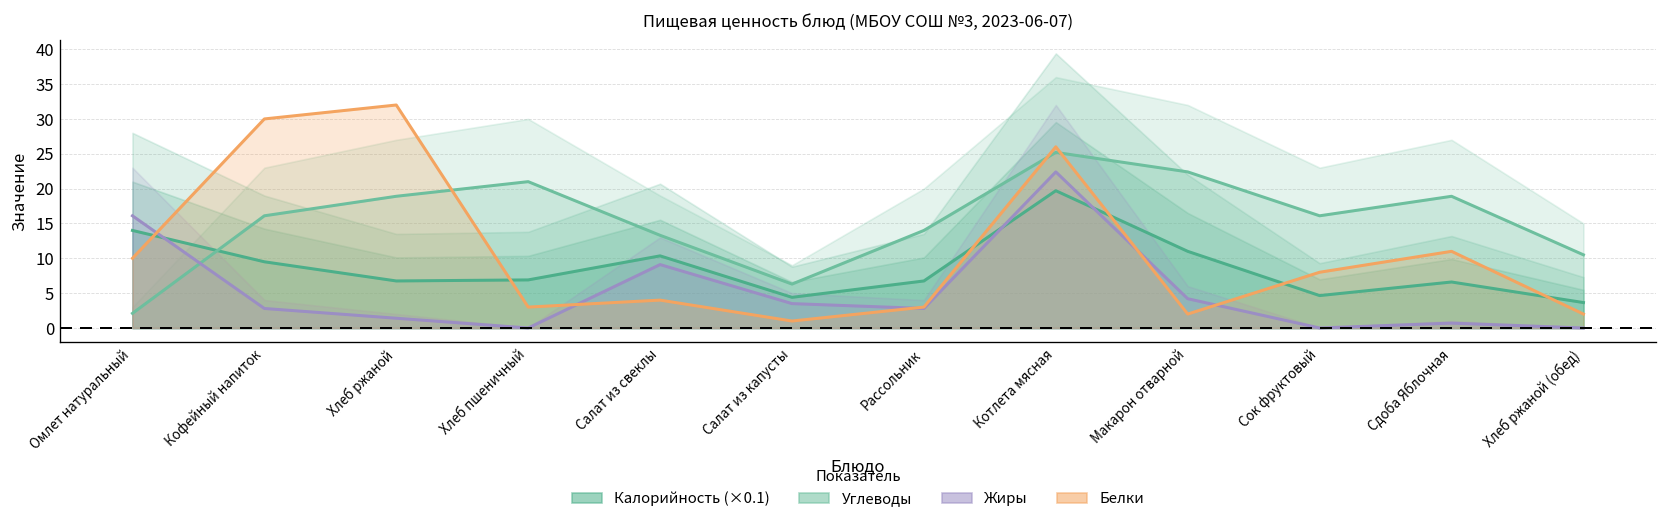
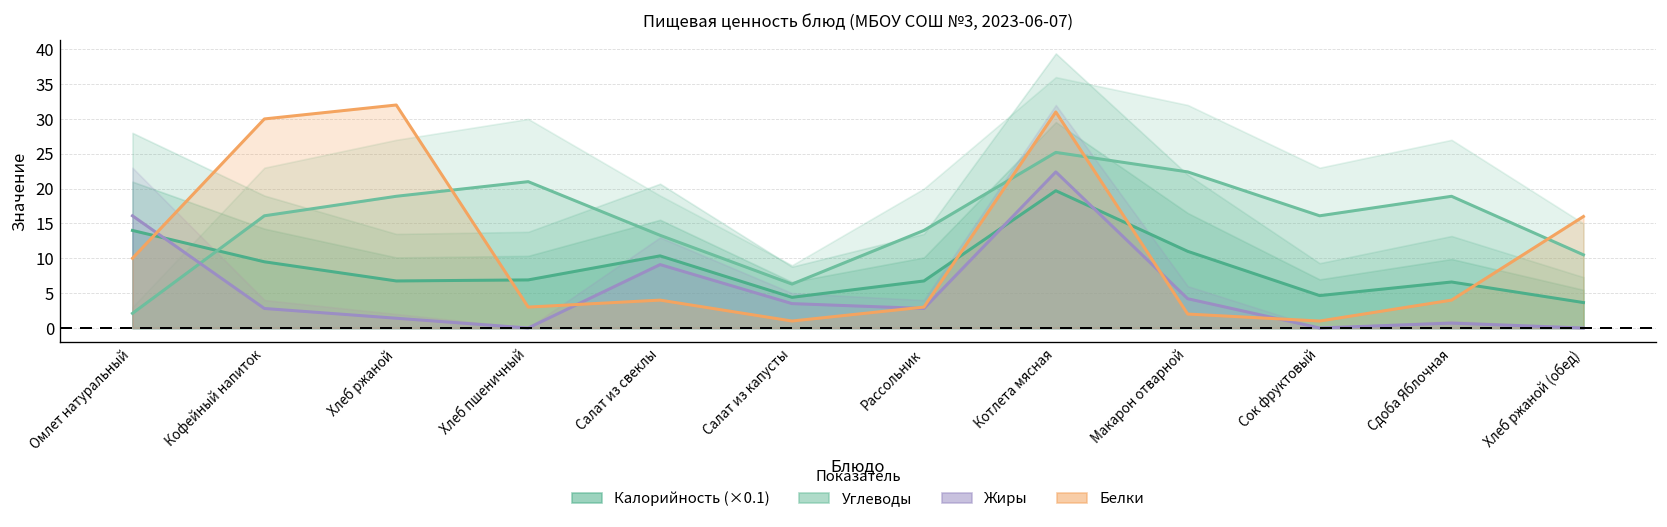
  {
    "Белки": {
      "Омлет натуральный": 10,
      "Кофейный напиток": 30,
      "Хлеб ржаной": 32,
      "Хлеб пшеничный": 3,
      "Салат из свеклы": 4,
      "Салат из капусты": 1,
-     "Котлета мясная": 26,
+     "Котлета мясная": 31,
      "Макарон отварной": 2,
-     "Сок фруктовый": 8,
-     "Сдоба Яблочная": 11,
-     "Хлеб ржаной (обед)": 2
+     "Сок фруктовый": 1,
+     "Сдоба Яблочная": 4,
+     "Хлеб ржаной (обед)": 16
    }
  }
